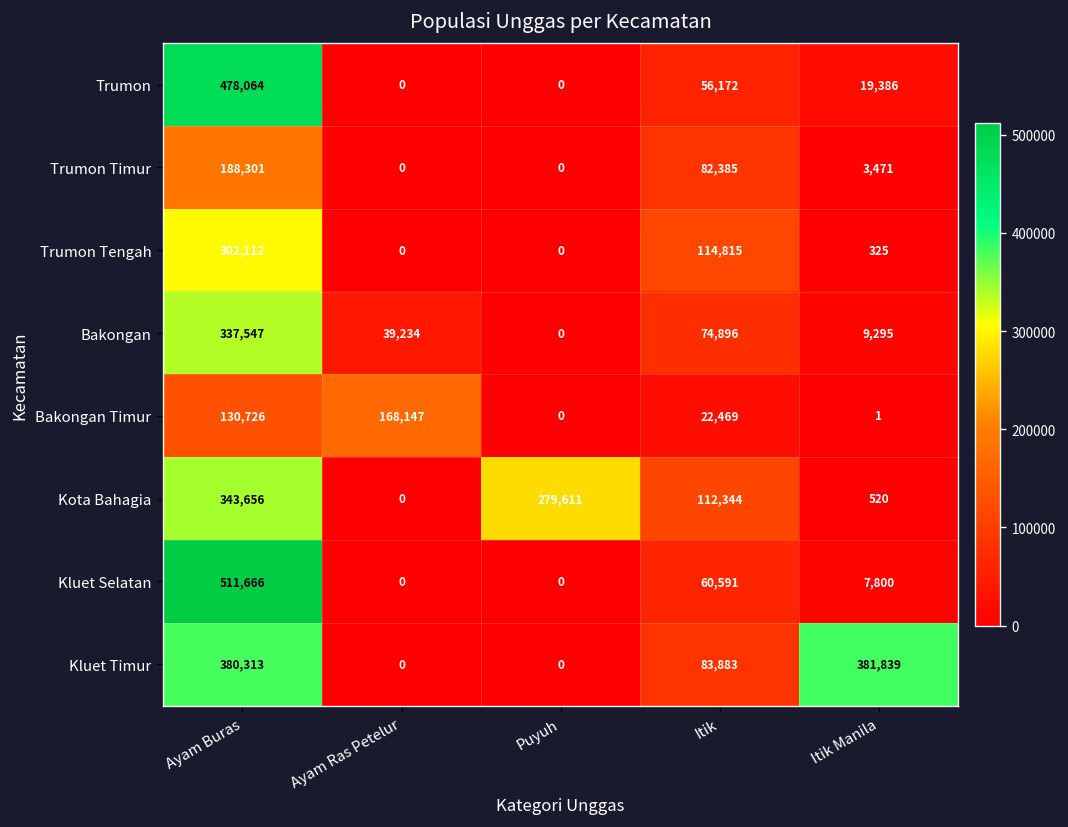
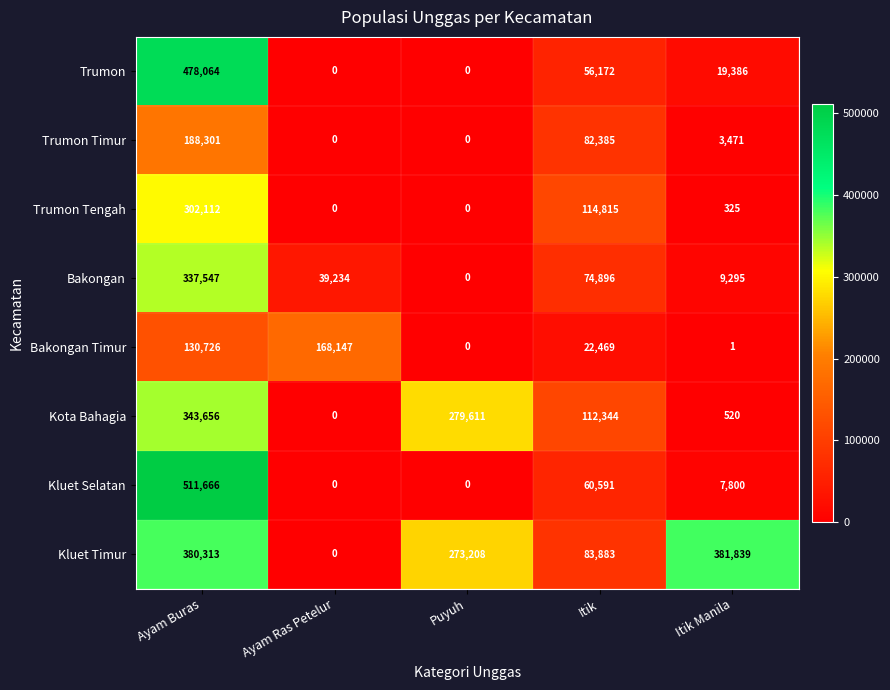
  {
    "Trumon": {
      "Ayam Buras": "478,064",
      "Ayam Ras Petelur": "0",
      "Puyuh": "0",
      "Itik": "56,172",
      "Itik Manila": "19,386"
    },
    "Trumon Timur": {
      "Ayam Buras": "188,301",
      "Ayam Ras Petelur": "0",
      "Puyuh": "0",
      "Itik": "82,385",
      "Itik Manila": "3,471"
    },
    "Trumon Tengah": {
      "Ayam Buras": "302,112",
      "Ayam Ras Petelur": "0",
      "Puyuh": "0",
      "Itik": "114,815",
      "Itik Manila": "325"
    },
    "Bakongan": {
      "Ayam Buras": "337,547",
      "Ayam Ras Petelur": "39,234",
      "Puyuh": "0",
      "Itik": "74,896",
      "Itik Manila": "9,295"
    },
    "Bakongan Timur": {
      "Ayam Buras": "130,726",
      "Ayam Ras Petelur": "168,147",
      "Puyuh": "0",
      "Itik": "22,469",
      "Itik Manila": "1"
    },
    "Kota Bahagia": {
      "Ayam Buras": "343,656",
      "Ayam Ras Petelur": "0",
      "Puyuh": "279,611",
      "Itik": "112,344",
      "Itik Manila": "520"
    },
    "Kluet Selatan": {
      "Ayam Buras": "511,666",
      "Ayam Ras Petelur": "0",
      "Puyuh": "0",
      "Itik": "60,591",
      "Itik Manila": "7,800"
    },
    "Kluet Timur": {
      "Ayam Buras": "380,313",
      "Ayam Ras Petelur": "0",
-     "Puyuh": "0",
+     "Puyuh": "273,208",
      "Itik": "83,883",
      "Itik Manila": "381,839"
    }
  }
